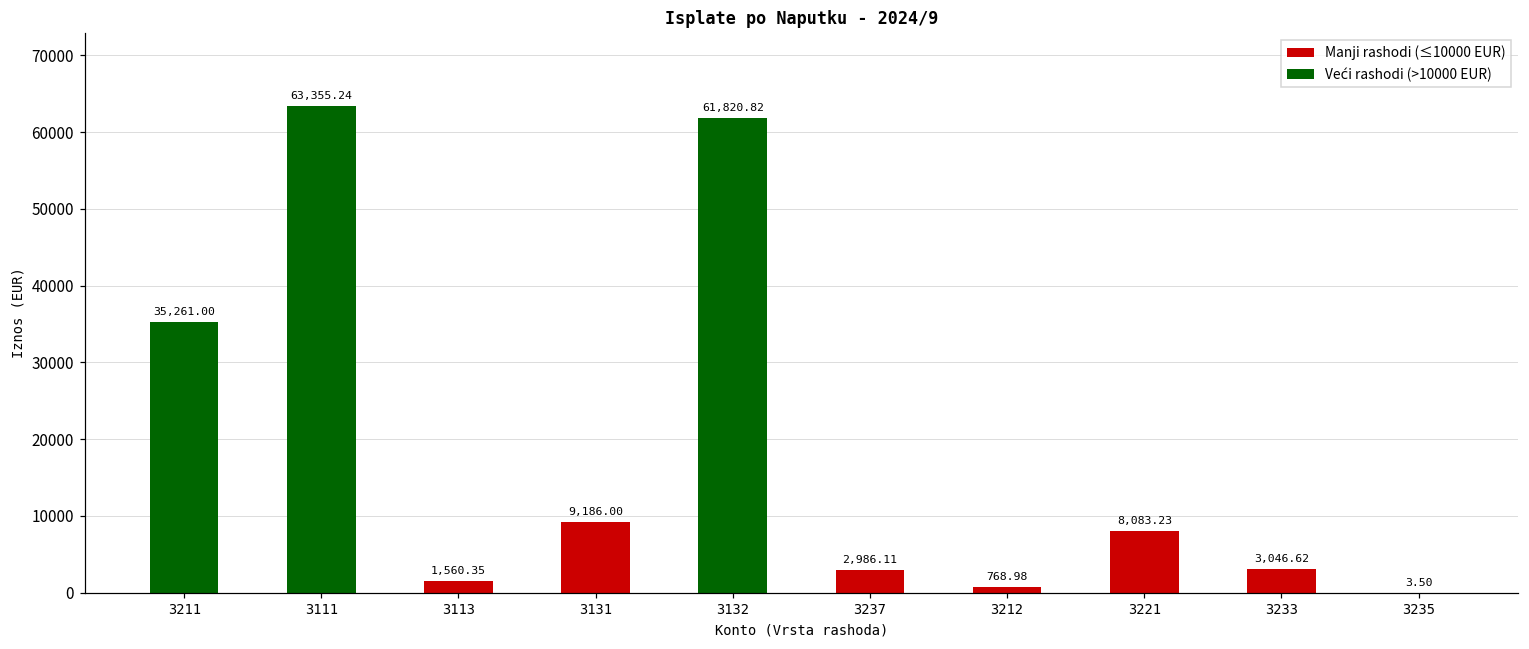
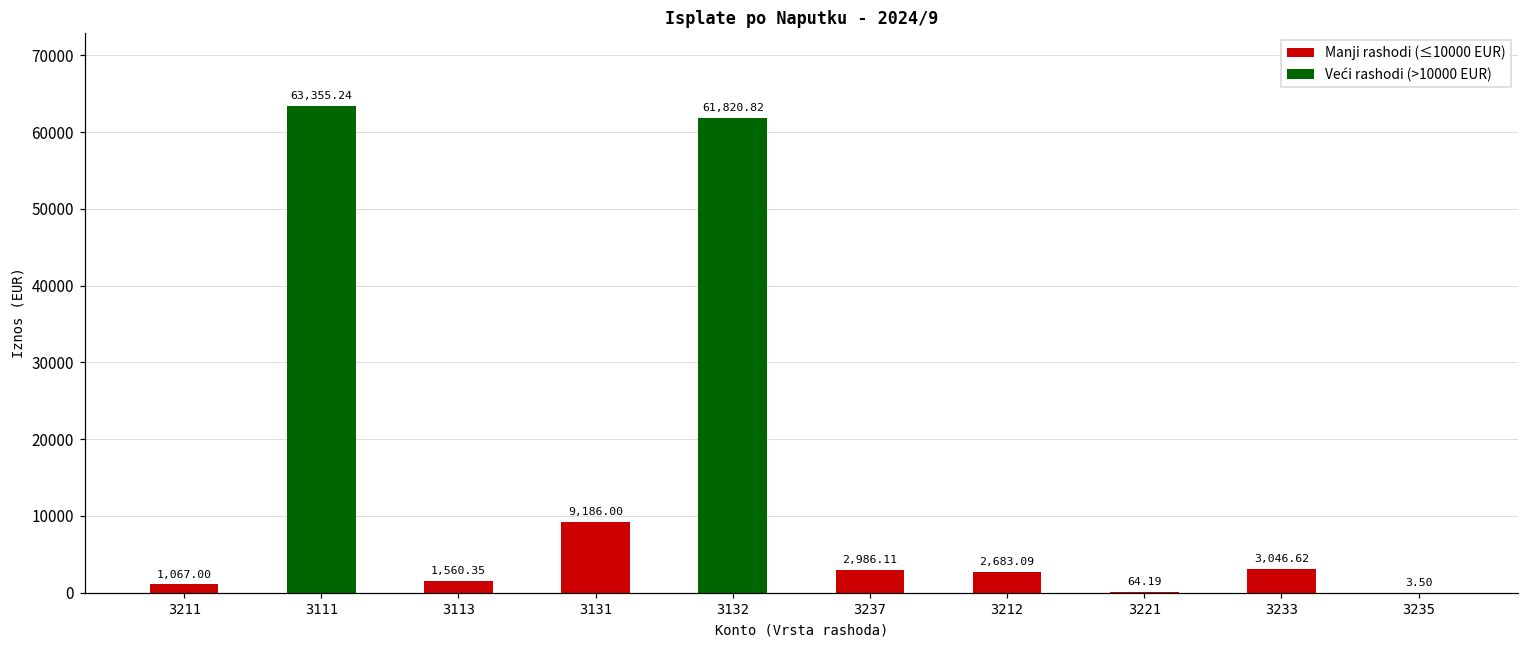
  {
-   "3211": "35,261.00",
+   "3211": "1,067.00",
    "3111": "63,355.24",
    "3113": "1,560.35",
    "3131": "9,186.00",
    "3132": "61,820.82",
    "3237": "2,986.11",
-   "3212": "768.98",
-   "3221": "8,083.23",
+   "3212": "2,683.09",
+   "3221": "64.19",
    "3233": "3,046.62",
    "3235": "3.50"
  }
